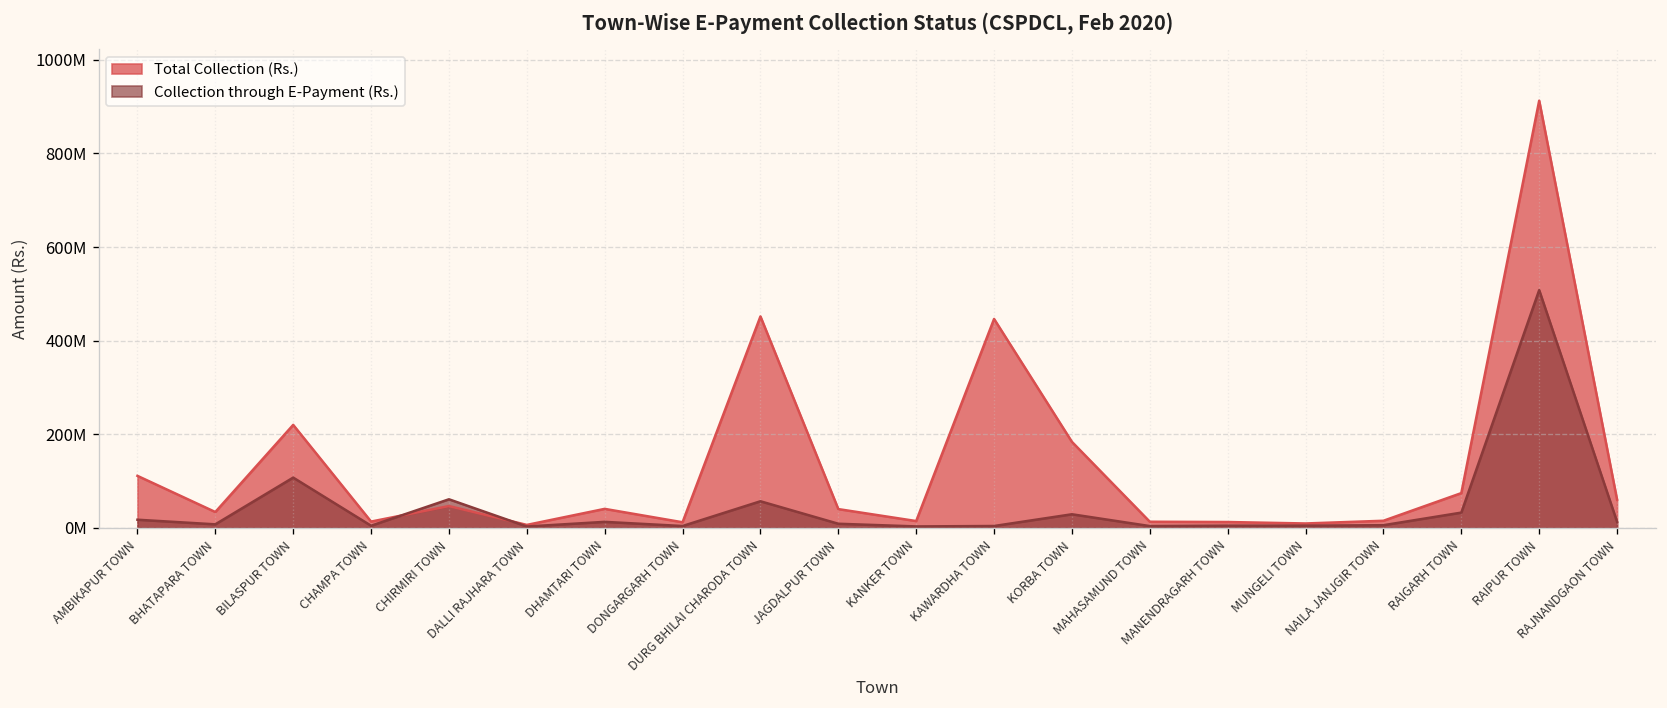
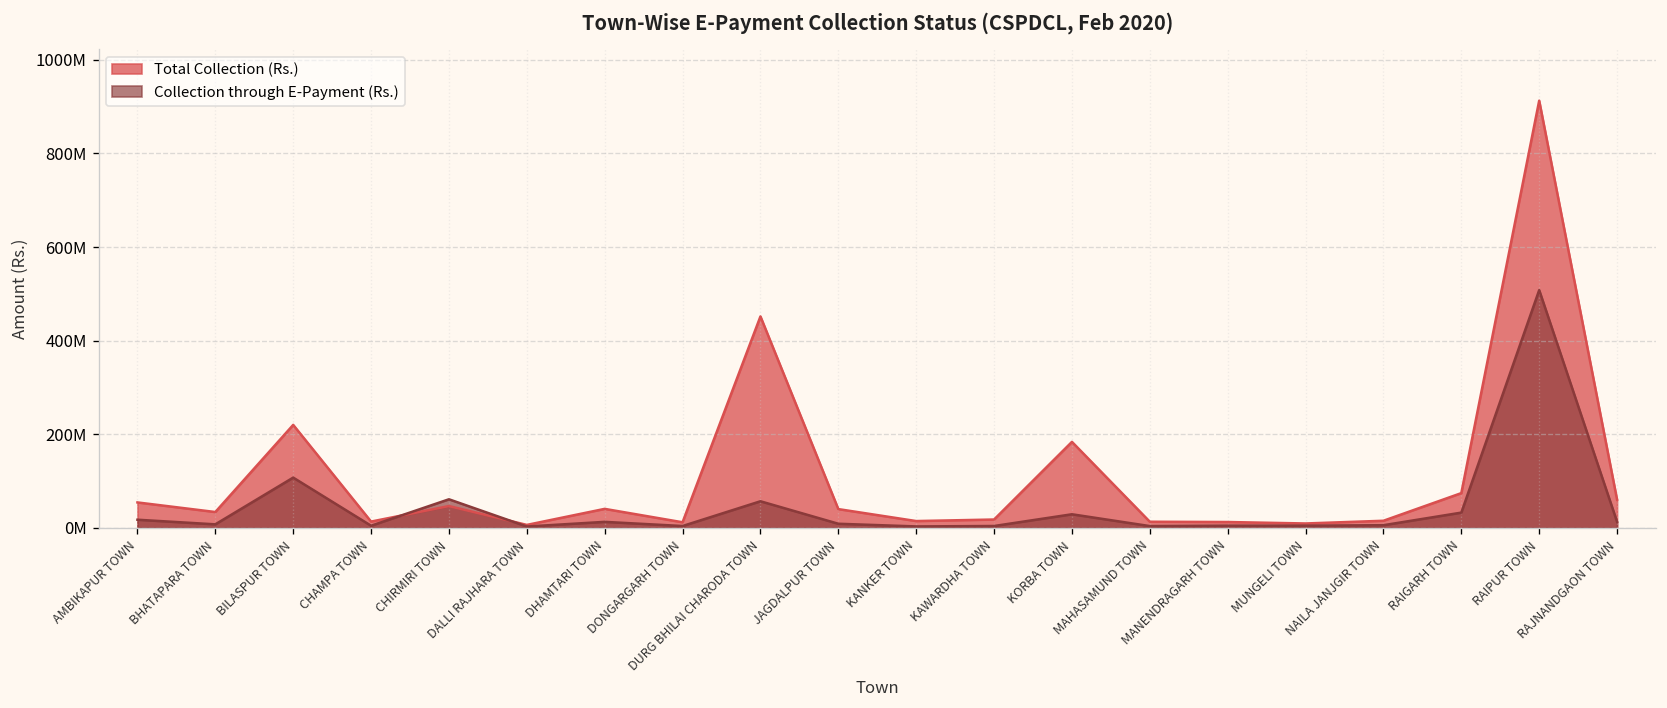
  {
    "Total Collection (Rs.)": {
-     "AMBIKAPUR TOWN": 110000000,
+     "AMBIKAPUR TOWN": 50000000,
      "BHATAPARA TOWN": 30000000,
      "BILASPUR TOWN": 220000000,
      "CHAMPA TOWN": 10000000,
      "CHIRMIRI TOWN": 50000000,
      "DHAMTARI TOWN": 40000000,
      "DONGARGARH TOWN": 10000000,
      "DURG BHILAI CHARODA TOWN": 450000000,
      "JAGDALPUR TOWN": 40000000,
      "KANKER TOWN": 10000000,
-     "KAWARDHA TOWN": 450000000,
+     "KAWARDHA TOWN": 20000000,
      "KORBA TOWN": 180000000,
      "MAHASAMUND TOWN": 10000000,
      "MANENDRAGARH TOWN": 10000000,
      "NAILA JANJGIR TOWN": 10000000,
      "RAIGARH TOWN": 70000000,
      "RAIPUR TOWN": 910000000,
      "RAJNANDGAON TOWN": 60000000
    },
    "Collection through E-Payment (Rs.)": {
      "AMBIKAPUR TOWN": 20000000,
      "BHATAPARA TOWN": 10000000,
      "BILASPUR TOWN": 110000000,
      "CHAMPA TOWN": 0,
      "CHIRMIRI TOWN": 60000000,
      "DHAMTARI TOWN": 10000000,
      "DONGARGARH TOWN": 0,
      "DURG BHILAI CHARODA TOWN": 60000000,
      "JAGDALPUR TOWN": 10000000,
      "KANKER TOWN": 0,
      "KAWARDHA TOWN": 0,
      "KORBA TOWN": 30000000,
      "MAHASAMUND TOWN": 0,
      "MANENDRAGARH TOWN": 0,
      "NAILA JANJGIR TOWN": 10000000,
      "RAIGARH TOWN": 30000000,
      "RAIPUR TOWN": 510000000,
      "RAJNANDGAON TOWN": 10000000
    }
  }
